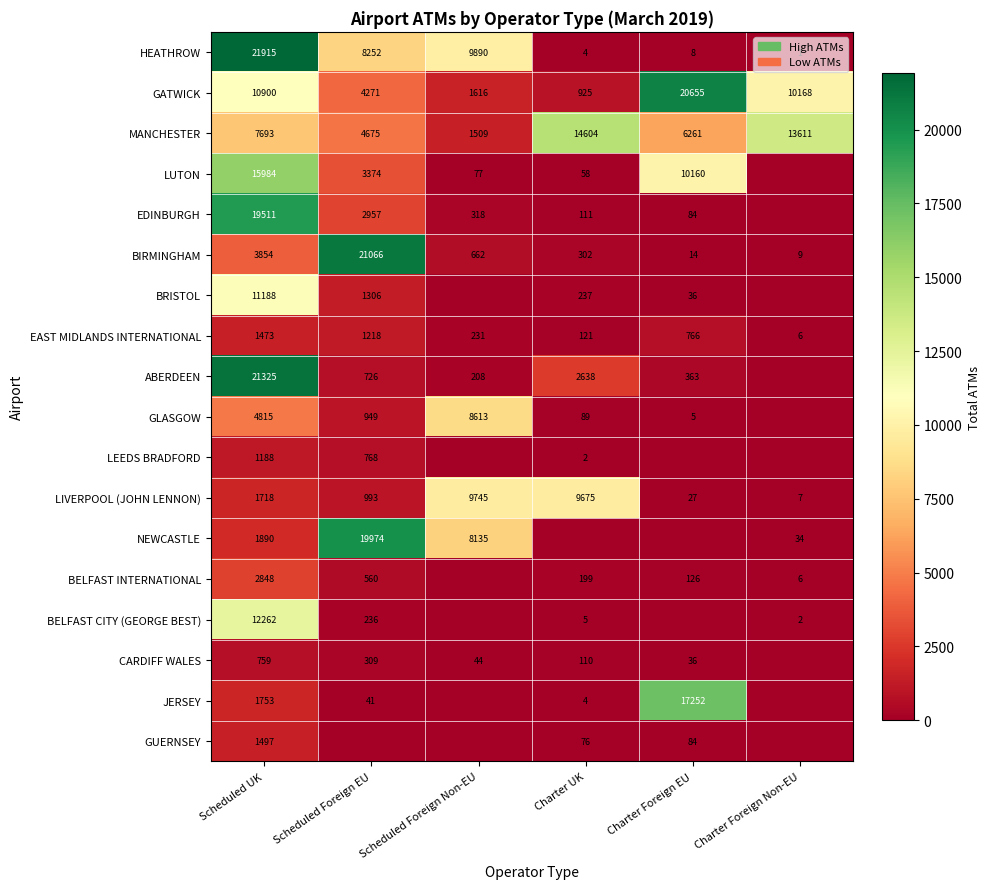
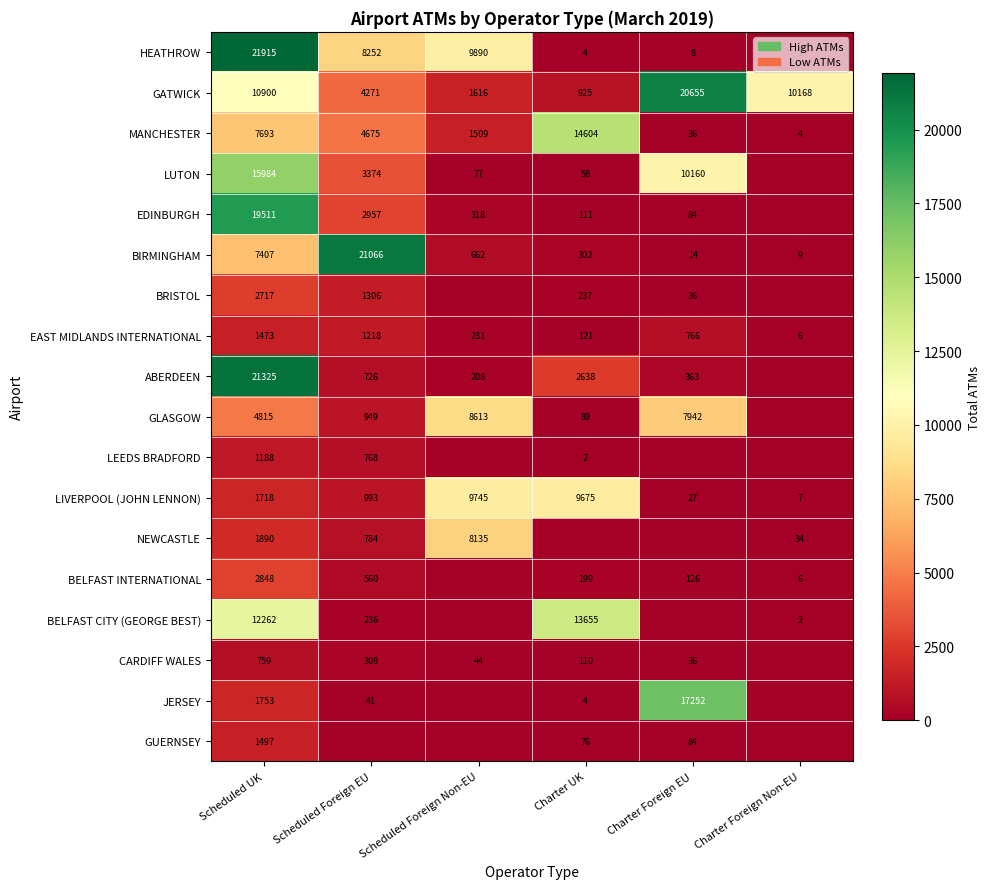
  {
    "HEATHROW": {
      "Scheduled UK": 21915,
      "Scheduled Foreign EU": 8252,
      "Scheduled Foreign Non-EU": 9890,
      "Charter UK": 4,
      "Charter Foreign EU": 8
    },
    "GATWICK": {
      "Scheduled UK": 10900,
      "Scheduled Foreign EU": 4271,
      "Scheduled Foreign Non-EU": 1616,
      "Charter UK": 925,
      "Charter Foreign EU": 20655,
      "Charter Foreign Non-EU": 10168
    },
    "MANCHESTER": {
      "Scheduled UK": 7693,
      "Scheduled Foreign EU": 4675,
      "Scheduled Foreign Non-EU": 1509,
      "Charter UK": 14604,
-     "Charter Foreign EU": 6261,
-     "Charter Foreign Non-EU": 13611
+     "Charter Foreign EU": 36,
+     "Charter Foreign Non-EU": 4
    },
    "LUTON": {
      "Scheduled UK": 15984,
      "Scheduled Foreign EU": 3374,
      "Scheduled Foreign Non-EU": 77,
      "Charter UK": 58,
      "Charter Foreign EU": 10160
    },
    "EDINBURGH": {
      "Scheduled UK": 19511,
      "Scheduled Foreign EU": 2957,
      "Scheduled Foreign Non-EU": 318,
      "Charter UK": 111,
      "Charter Foreign EU": 84
    },
    "BIRMINGHAM": {
-     "Scheduled UK": 3854,
+     "Scheduled UK": 7407,
      "Scheduled Foreign EU": 21066,
      "Scheduled Foreign Non-EU": 662,
      "Charter UK": 302,
      "Charter Foreign EU": 14,
      "Charter Foreign Non-EU": 9
    },
    "BRISTOL": {
-     "Scheduled UK": 11188,
+     "Scheduled UK": 2717,
      "Scheduled Foreign EU": 1306,
      "Charter UK": 237,
      "Charter Foreign EU": 36
    },
    "EAST MIDLANDS INTERNATIONAL": {
      "Scheduled UK": 1473,
      "Scheduled Foreign EU": 1218,
      "Scheduled Foreign Non-EU": 231,
      "Charter UK": 121,
      "Charter Foreign EU": 766,
      "Charter Foreign Non-EU": 6
    },
    "ABERDEEN": {
      "Scheduled UK": 21325,
      "Scheduled Foreign EU": 726,
      "Scheduled Foreign Non-EU": 208,
      "Charter UK": 2638,
      "Charter Foreign EU": 363
    },
    "GLASGOW": {
      "Scheduled UK": 4815,
      "Scheduled Foreign EU": 949,
      "Scheduled Foreign Non-EU": 8613,
      "Charter UK": 89,
-     "Charter Foreign EU": 5
+     "Charter Foreign EU": 7942
    },
    "LEEDS BRADFORD": {
      "Scheduled UK": 1188,
      "Scheduled Foreign EU": 768,
      "Charter UK": 2
    },
    "LIVERPOOL (JOHN LENNON)": {
      "Scheduled UK": 1718,
      "Scheduled Foreign EU": 993,
      "Scheduled Foreign Non-EU": 9745,
      "Charter UK": 9675,
      "Charter Foreign EU": 27,
      "Charter Foreign Non-EU": 7
    },
    "NEWCASTLE": {
      "Scheduled UK": 1890,
-     "Scheduled Foreign EU": 19974,
+     "Scheduled Foreign EU": 784,
      "Scheduled Foreign Non-EU": 8135,
      "Charter Foreign Non-EU": 34
    },
    "BELFAST INTERNATIONAL": {
      "Scheduled UK": 2848,
      "Scheduled Foreign EU": 560,
      "Charter UK": 199,
      "Charter Foreign EU": 126,
      "Charter Foreign Non-EU": 6
    },
    "BELFAST CITY (GEORGE BEST)": {
      "Scheduled UK": 12262,
      "Scheduled Foreign EU": 236,
-     "Charter UK": 5,
+     "Charter UK": 13655,
      "Charter Foreign Non-EU": 2
    },
    "CARDIFF WALES": {
      "Scheduled UK": 759,
      "Scheduled Foreign EU": 309,
      "Scheduled Foreign Non-EU": 44,
      "Charter UK": 110,
      "Charter Foreign EU": 36
    },
    "JERSEY": {
      "Scheduled UK": 1753,
      "Scheduled Foreign EU": 41,
      "Charter UK": 4,
      "Charter Foreign EU": 17252
    },
    "GUERNSEY": {
      "Scheduled UK": 1497,
      "Charter UK": 76,
      "Charter Foreign EU": 84
    }
  }
